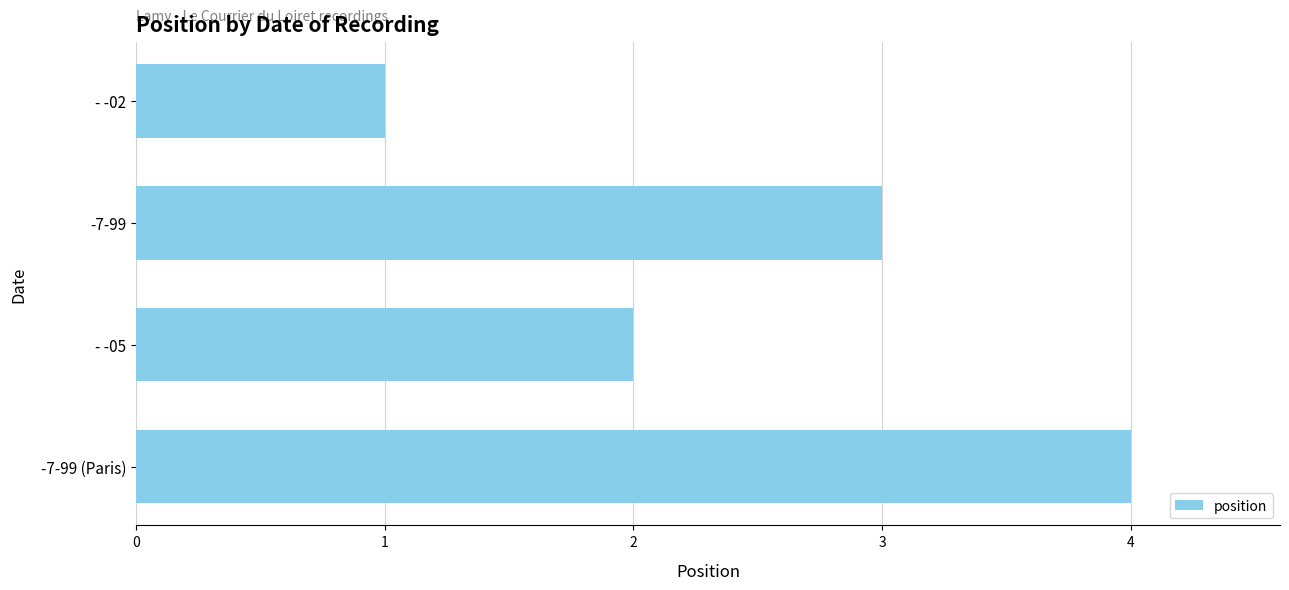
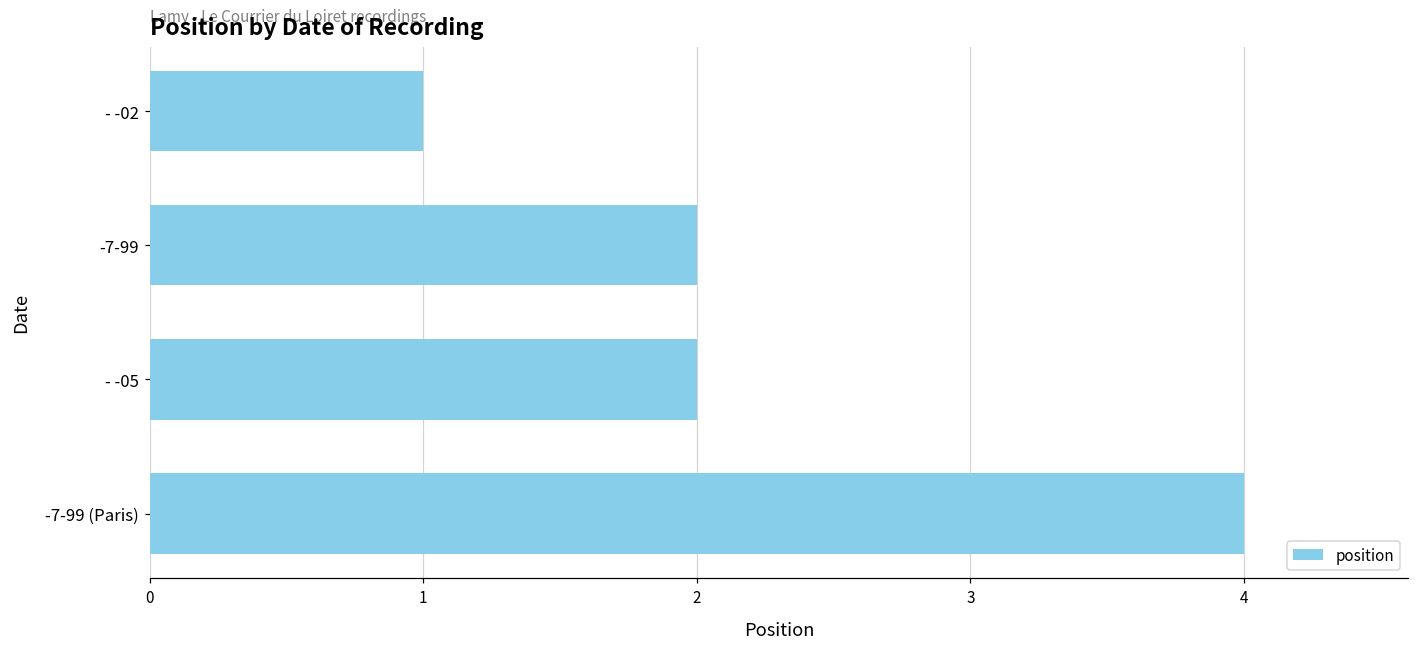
  {
    "- -02": 1,
-   "-7-99": 3,
+   "-7-99": 2,
    "- -05": 2,
    "-7-99 (Paris)": 4
  }
